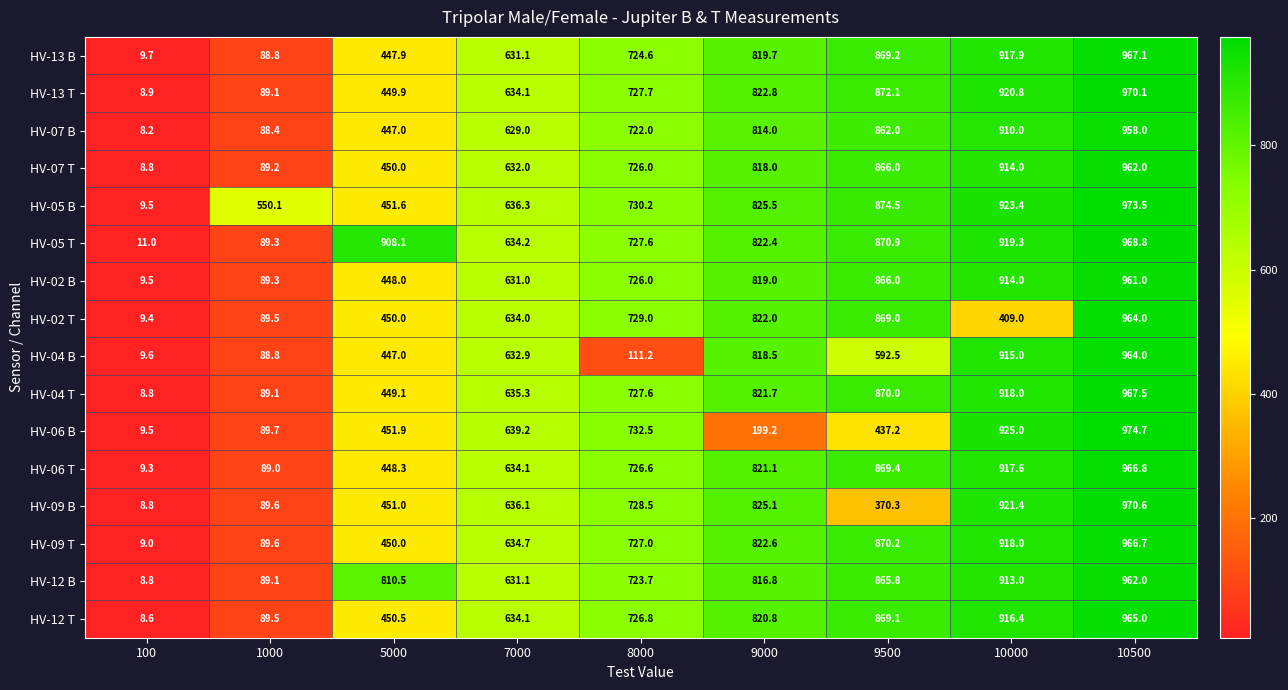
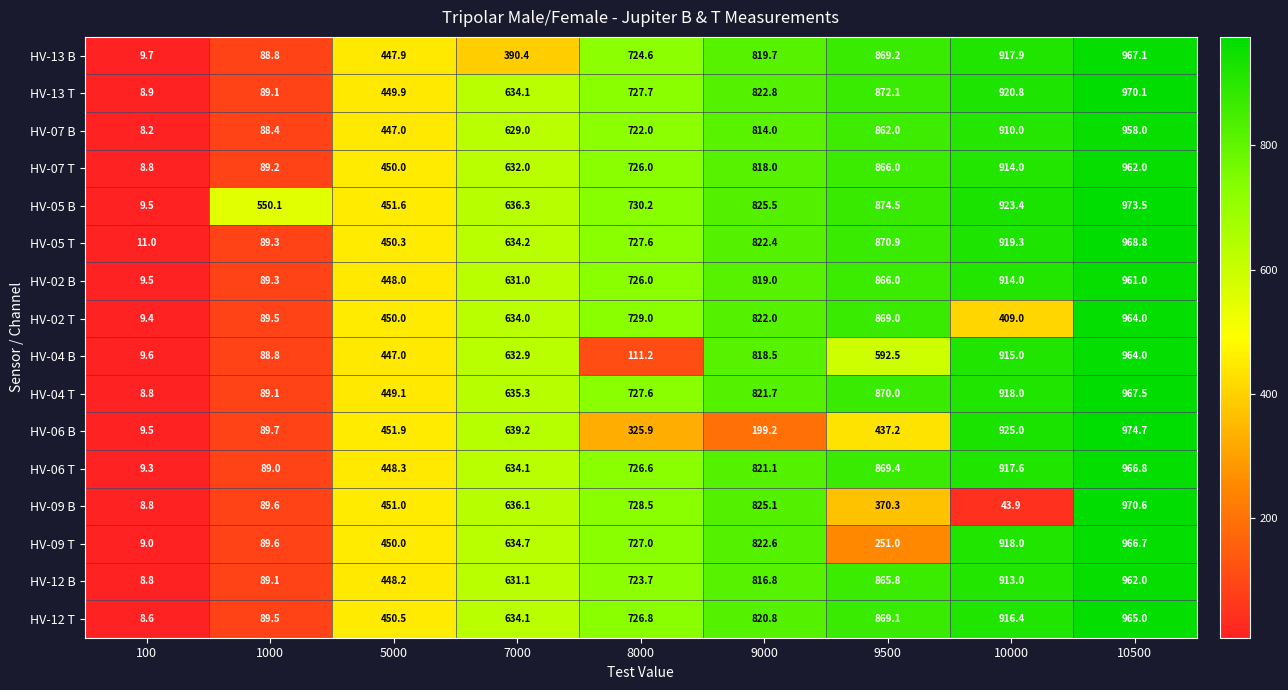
  {
    "HV-13 B": {
      "100": 9.7,
      "1000": 88.8,
      "5000": 447.9,
-     "7000": 631.1,
+     "7000": 390.4,
      "8000": 724.6,
      "9000": 819.7,
      "9500": 869.2,
      "10000": 917.9,
      "10500": 967.1
    },
    "HV-13 T": {
      "100": 8.9,
      "1000": 89.1,
      "5000": 449.9,
      "7000": 634.1,
      "8000": 727.7,
      "9000": 822.8,
      "9500": 872.1,
      "10000": 920.8,
      "10500": 970.1
    },
    "HV-07 B": {
      "100": 8.2,
      "1000": 88.4,
      "5000": 447.0,
      "7000": 629.0,
      "8000": 722.0,
      "9000": 814.0,
      "9500": 862.0,
      "10000": 910.0,
      "10500": 958.0
    },
    "HV-07 T": {
      "100": 8.8,
      "1000": 89.2,
      "5000": 450.0,
      "7000": 632.0,
      "8000": 726.0,
      "9000": 818.0,
      "9500": 866.0,
      "10000": 914.0,
      "10500": 962.0
    },
    "HV-05 B": {
      "100": 9.5,
      "1000": 550.1,
      "5000": 451.6,
      "7000": 636.3,
      "8000": 730.2,
      "9000": 825.5,
      "9500": 874.5,
      "10000": 923.4,
      "10500": 973.5
    },
    "HV-05 T": {
      "100": 11.0,
      "1000": 89.3,
-     "5000": 908.1,
+     "5000": 450.3,
      "7000": 634.2,
      "8000": 727.6,
      "9000": 822.4,
      "9500": 870.9,
      "10000": 919.3,
      "10500": 968.8
    },
    "HV-02 B": {
      "100": 9.5,
      "1000": 89.3,
      "5000": 448.0,
      "7000": 631.0,
      "8000": 726.0,
      "9000": 819.0,
      "9500": 866.0,
      "10000": 914.0,
      "10500": 961.0
    },
    "HV-02 T": {
      "100": 9.4,
      "1000": 89.5,
      "5000": 450.0,
      "7000": 634.0,
      "8000": 729.0,
      "9000": 822.0,
      "9500": 869.0,
      "10000": 409.0,
      "10500": 964.0
    },
    "HV-04 B": {
      "100": 9.6,
      "1000": 88.8,
      "5000": 447.0,
      "7000": 632.9,
      "8000": 111.2,
      "9000": 818.5,
      "9500": 592.5,
      "10000": 915.0,
      "10500": 964.0
    },
    "HV-04 T": {
      "100": 8.8,
      "1000": 89.1,
      "5000": 449.1,
      "7000": 635.3,
      "8000": 727.6,
      "9000": 821.7,
      "9500": 870.0,
      "10000": 918.0,
      "10500": 967.5
    },
    "HV-06 B": {
      "100": 9.5,
      "1000": 89.7,
      "5000": 451.9,
      "7000": 639.2,
-     "8000": 732.5,
+     "8000": 325.9,
      "9000": 199.2,
      "9500": 437.2,
      "10000": 925.0,
      "10500": 974.7
    },
    "HV-06 T": {
      "100": 9.3,
      "1000": 89.0,
      "5000": 448.3,
      "7000": 634.1,
      "8000": 726.6,
      "9000": 821.1,
      "9500": 869.4,
      "10000": 917.6,
      "10500": 966.8
    },
    "HV-09 B": {
      "100": 8.8,
      "1000": 89.6,
      "5000": 451.0,
      "7000": 636.1,
      "8000": 728.5,
      "9000": 825.1,
      "9500": 370.3,
-     "10000": 921.4,
+     "10000": 43.9,
      "10500": 970.6
    },
    "HV-09 T": {
      "100": 9.0,
      "1000": 89.6,
      "5000": 450.0,
      "7000": 634.7,
      "8000": 727.0,
      "9000": 822.6,
-     "9500": 870.2,
+     "9500": 251.0,
      "10000": 918.0,
      "10500": 966.7
    },
    "HV-12 B": {
      "100": 8.8,
      "1000": 89.1,
-     "5000": 810.5,
+     "5000": 448.2,
      "7000": 631.1,
      "8000": 723.7,
      "9000": 816.8,
      "9500": 865.8,
      "10000": 913.0,
      "10500": 962.0
    },
    "HV-12 T": {
      "100": 8.6,
      "1000": 89.5,
      "5000": 450.5,
      "7000": 634.1,
      "8000": 726.8,
      "9000": 820.8,
      "9500": 869.1,
      "10000": 916.4,
      "10500": 965.0
    }
  }
